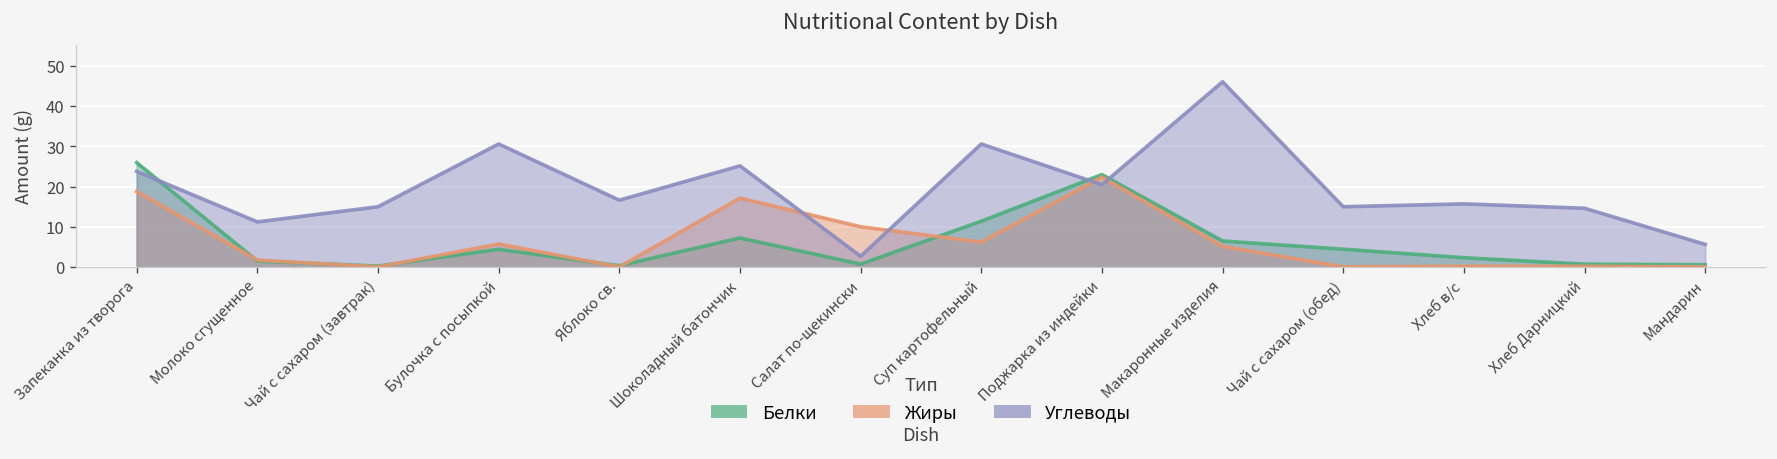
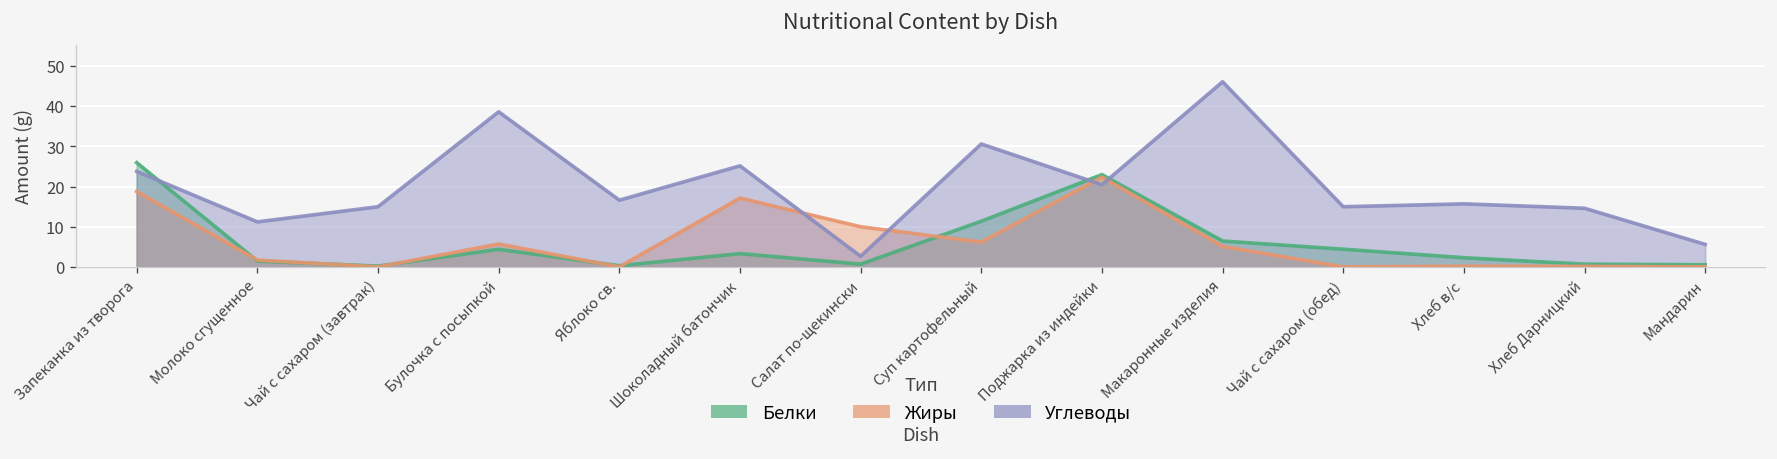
  {
    "Белки": {
      "Запеканка из творога": 26,
      "Булочка с посыпкой": 4,
-     "Шоколадный батончик": 7,
+     "Шоколадный батончик": 3,
      "Салат по-щекински": 1,
      "Суп картофельный": 11,
      "Макаронные изделия": 6,
      "Чай с сахаром (обед)": 4,
      "Хлеб в/с": 2
    },
    "Жиры": {
      "Запеканка из творога": 19,
      "Булочка с посыпкой": 6,
      "Шоколадный батончик": 17,
      "Салат по-щекински": 10,
      "Суп картофельный": 6,
      "Макаронные изделия": 5,
      "Чай с сахаром (обед)": 0,
      "Хлеб в/с": 0
    },
    "Углеводы": {
      "Запеканка из творога": 24,
      "Молоко сгущенное": 11,
      "Чай с сахаром (завтрак)": 15,
-     "Булочка с посыпкой": 31,
+     "Булочка с посыпкой": 39,
      "Яблоко св.": 17,
      "Шоколадный батончик": 25,
      "Салат по-щекински": 3,
      "Суп картофельный": 31,
      "Поджарка из индейки": 20,
      "Макаронные изделия": 46,
      "Чай с сахаром (обед)": 15,
      "Хлеб в/с": 16,
      "Хлеб Дарницкий": 15,
      "Мандарин": 6
    }
  }
